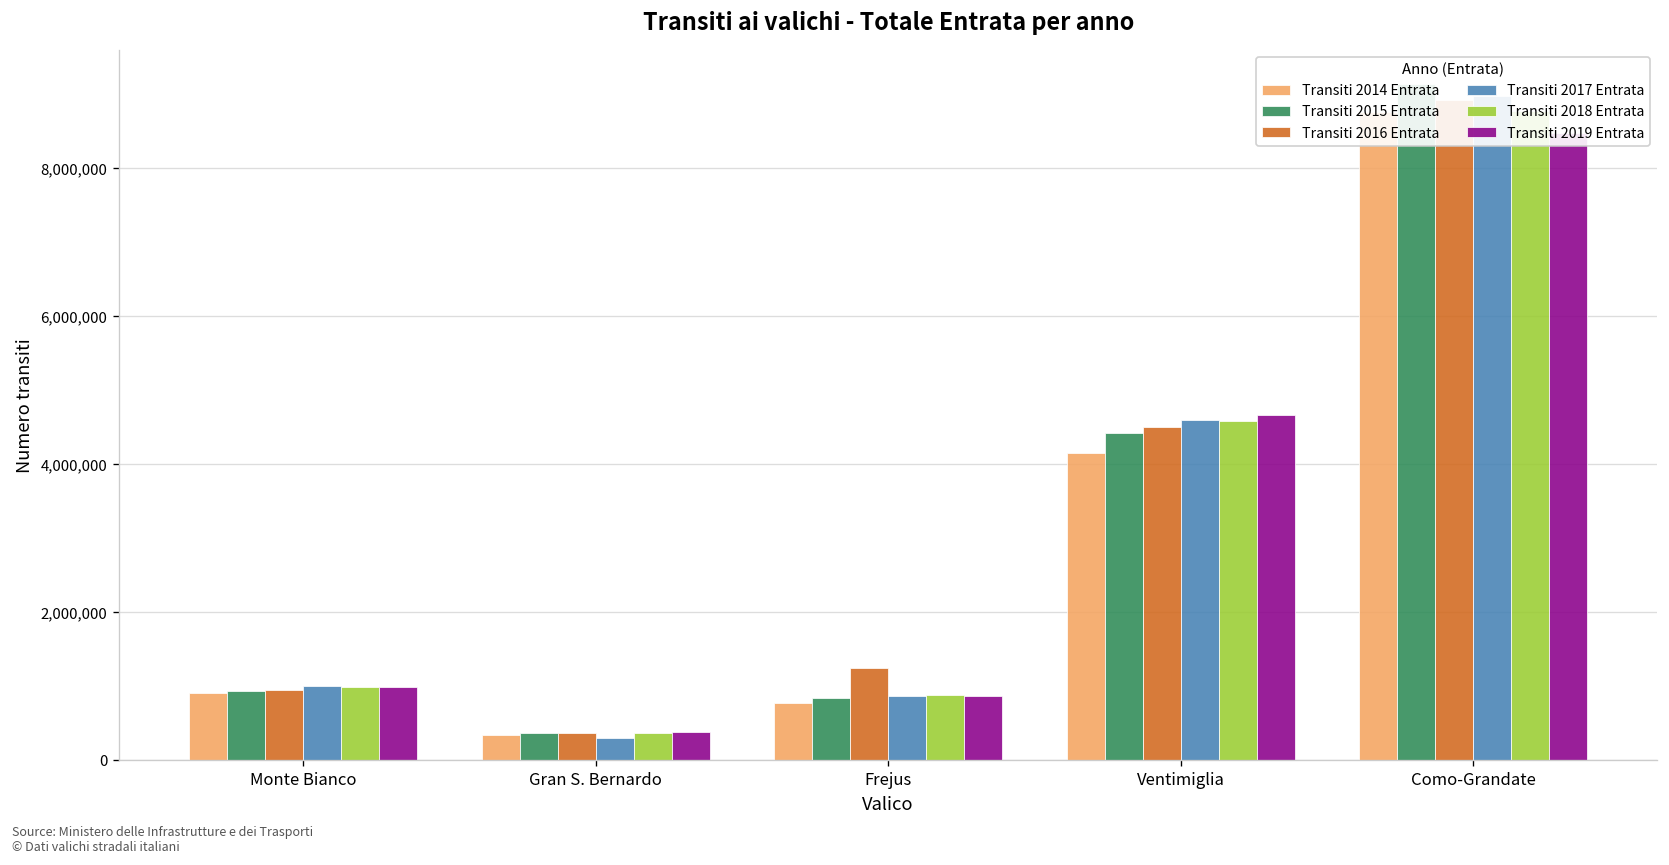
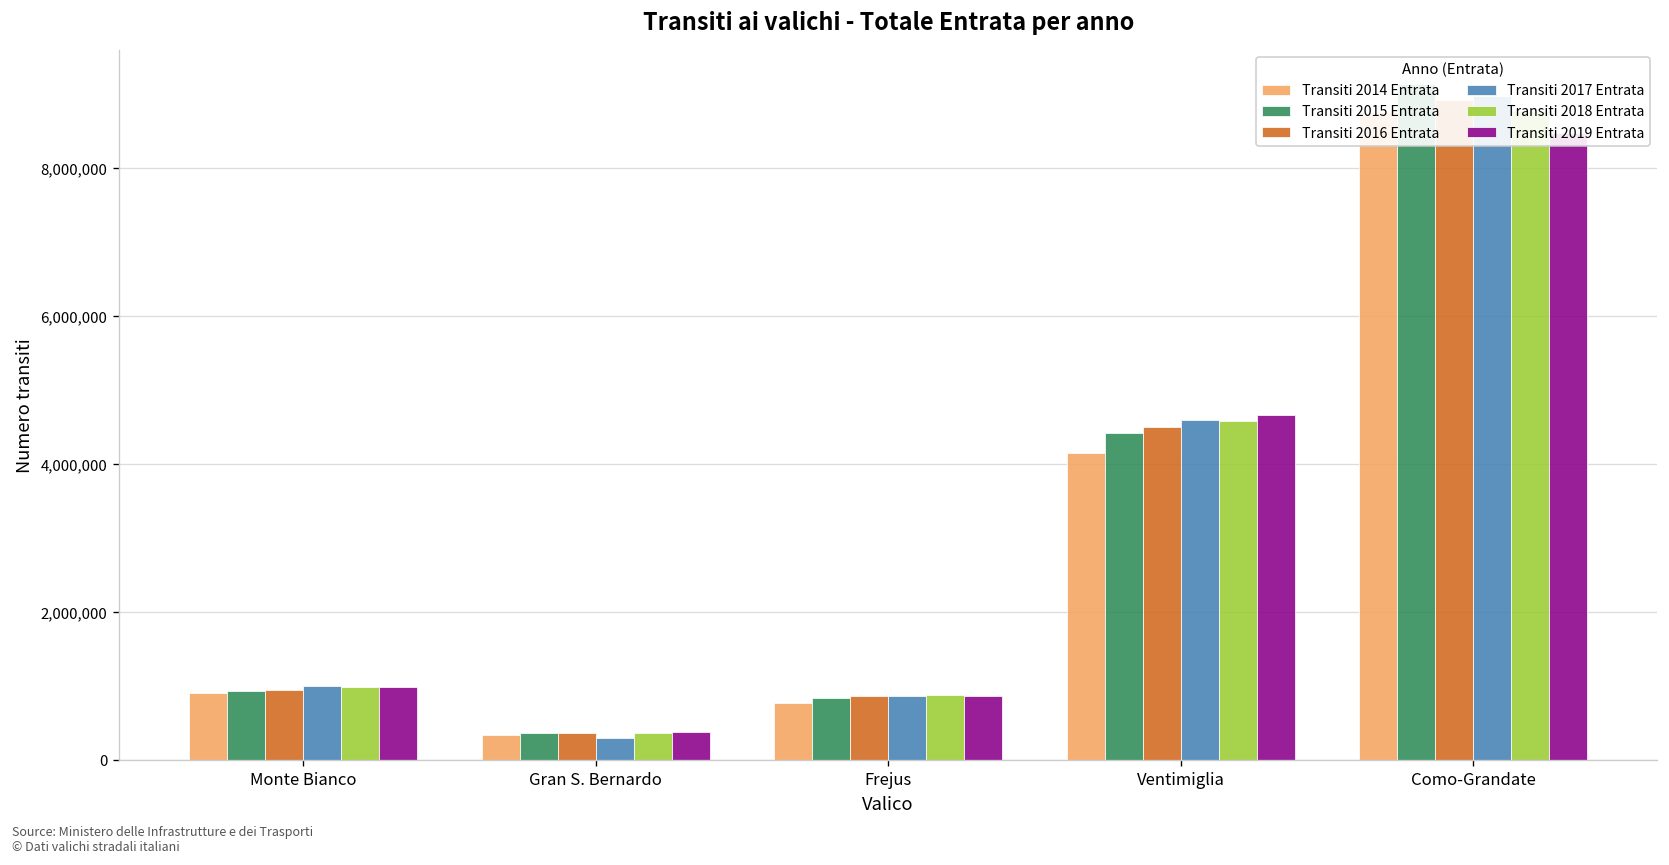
  {
    "Transiti 2014 Entrata": {
      "Monte Bianco": "900,000",
      "Gran S. Bernardo": "300,000",
      "Frejus": "800,000",
      "Ventimiglia": "4,200,000"
    },
    "Transiti 2015 Entrata": {
      "Monte Bianco": "900,000",
      "Gran S. Bernardo": "400,000",
      "Frejus": "800,000",
      "Ventimiglia": "4,400,000"
    },
    "Transiti 2016 Entrata": {
      "Monte Bianco": "1,000,000",
      "Gran S. Bernardo": "400,000",
-     "Frejus": "1,200,000",
+     "Frejus": "900,000",
      "Ventimiglia": "4,500,000"
    },
    "Transiti 2017 Entrata": {
      "Monte Bianco": "1,000,000",
      "Gran S. Bernardo": "300,000",
      "Frejus": "900,000",
      "Ventimiglia": "4,600,000"
    },
    "Transiti 2018 Entrata": {
      "Monte Bianco": "1,000,000",
      "Gran S. Bernardo": "400,000",
      "Frejus": "900,000",
      "Ventimiglia": "4,600,000"
    },
    "Transiti 2019 Entrata": {
      "Monte Bianco": "1,000,000",
      "Gran S. Bernardo": "400,000",
      "Frejus": "900,000",
      "Ventimiglia": "4,700,000"
    }
  }
